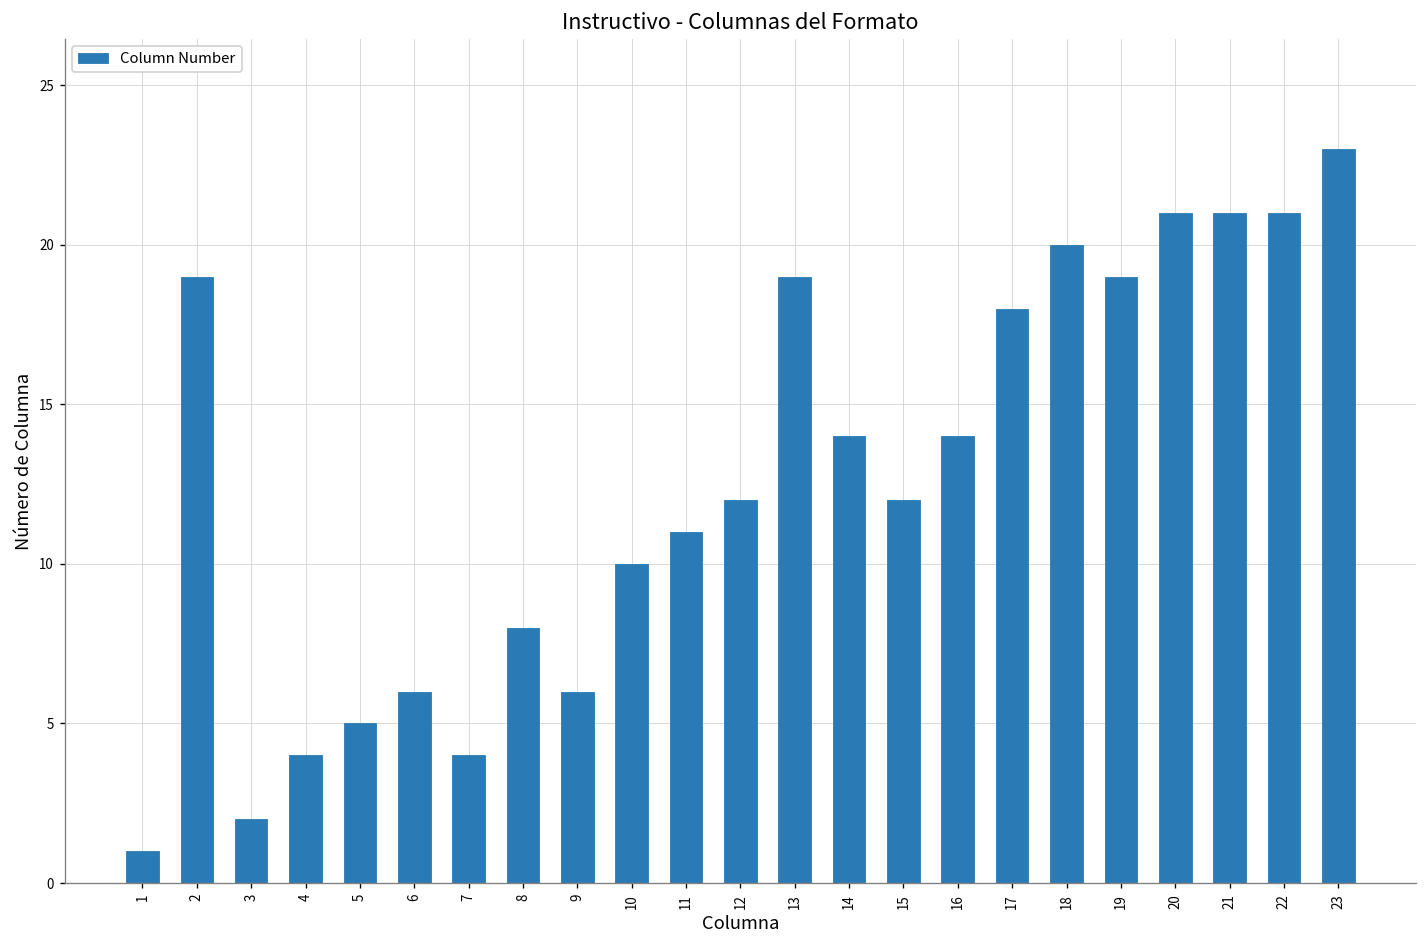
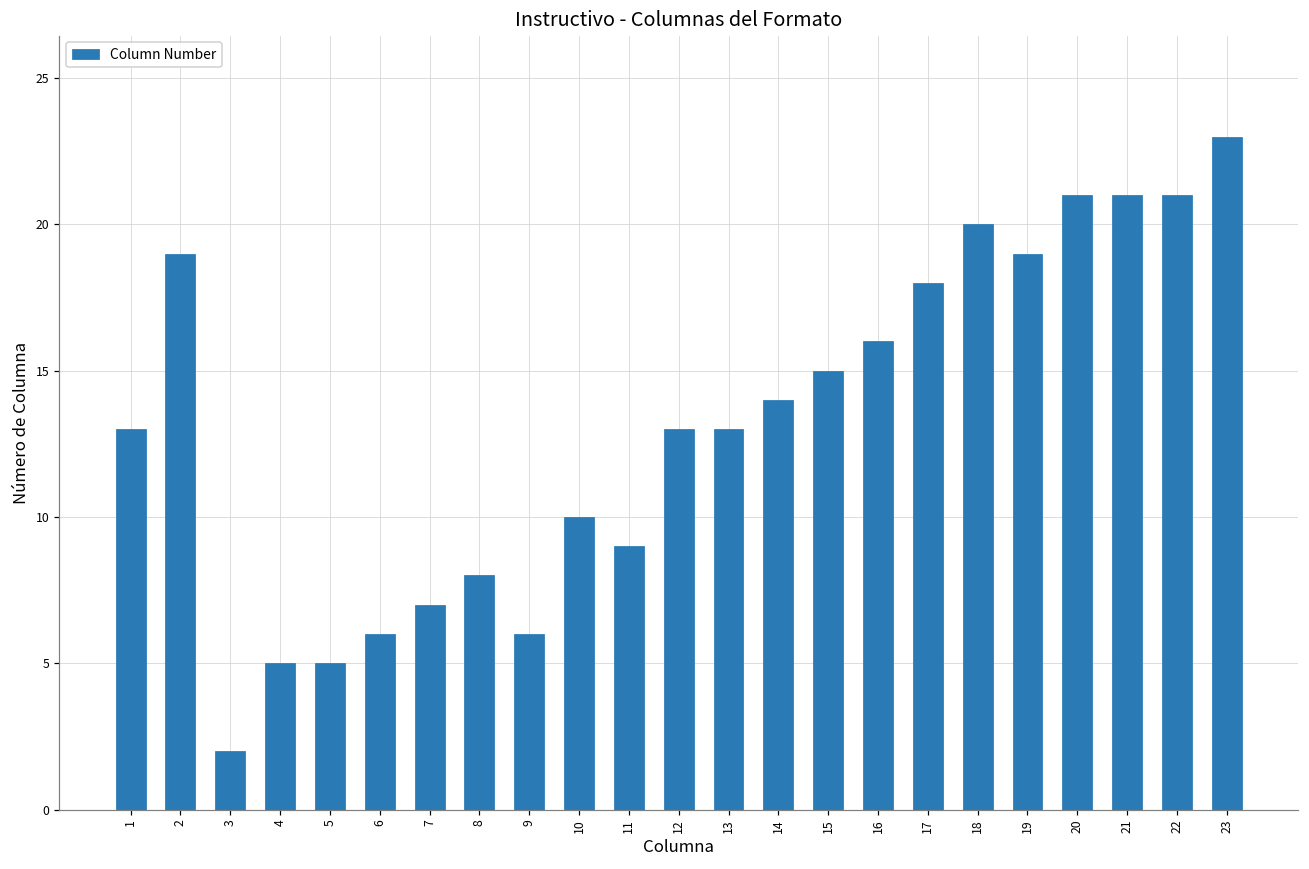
  {
-   "1": 1,
+   "1": 13,
    "2": 19,
    "3": 2,
-   "4": 4,
+   "4": 5,
    "5": 5,
    "6": 6,
-   "7": 4,
+   "7": 7,
    "8": 8,
    "9": 6,
    "10": 10,
-   "11": 11,
-   "12": 12,
-   "13": 19,
+   "11": 9,
+   "12": 13,
+   "13": 13,
    "14": 14,
-   "15": 12,
-   "16": 14,
+   "15": 15,
+   "16": 16,
    "17": 18,
    "18": 20,
    "19": 19,
    "20": 21,
    "21": 21,
    "22": 21,
    "23": 23
  }
